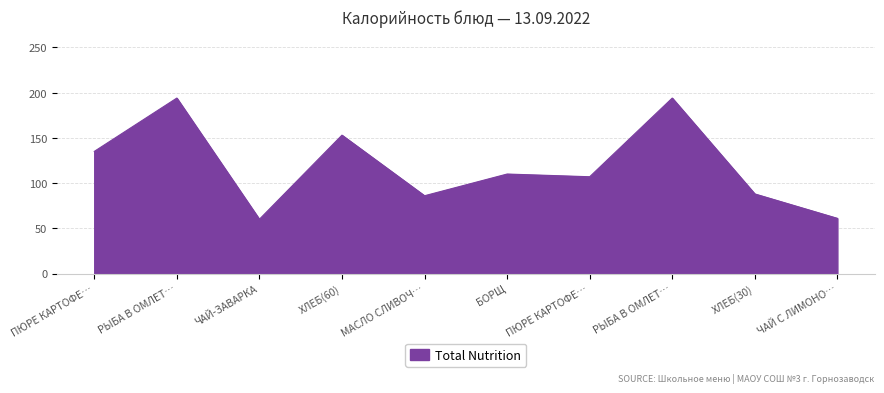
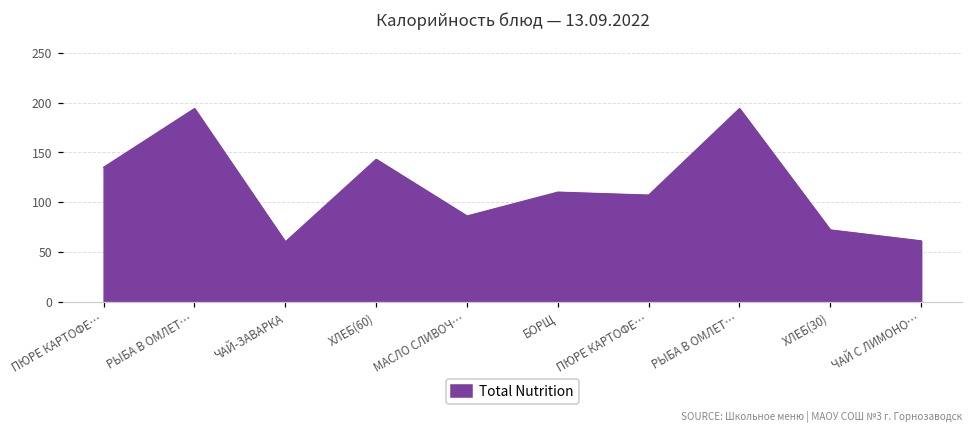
  {
    "ЧАЙ-ЗАВАРКА": 60,
-   "ХЛЕБ(60)": 150,
+   "ХЛЕБ(60)": 140,
    "МАСЛО СЛИВОЧ…": 90,
    "БОРЩ": 110,
-   "ХЛЕБ(30)": 90,
+   "ХЛЕБ(30)": 70,
    "ЧАЙ С ЛИМОНО…": 60
  }
